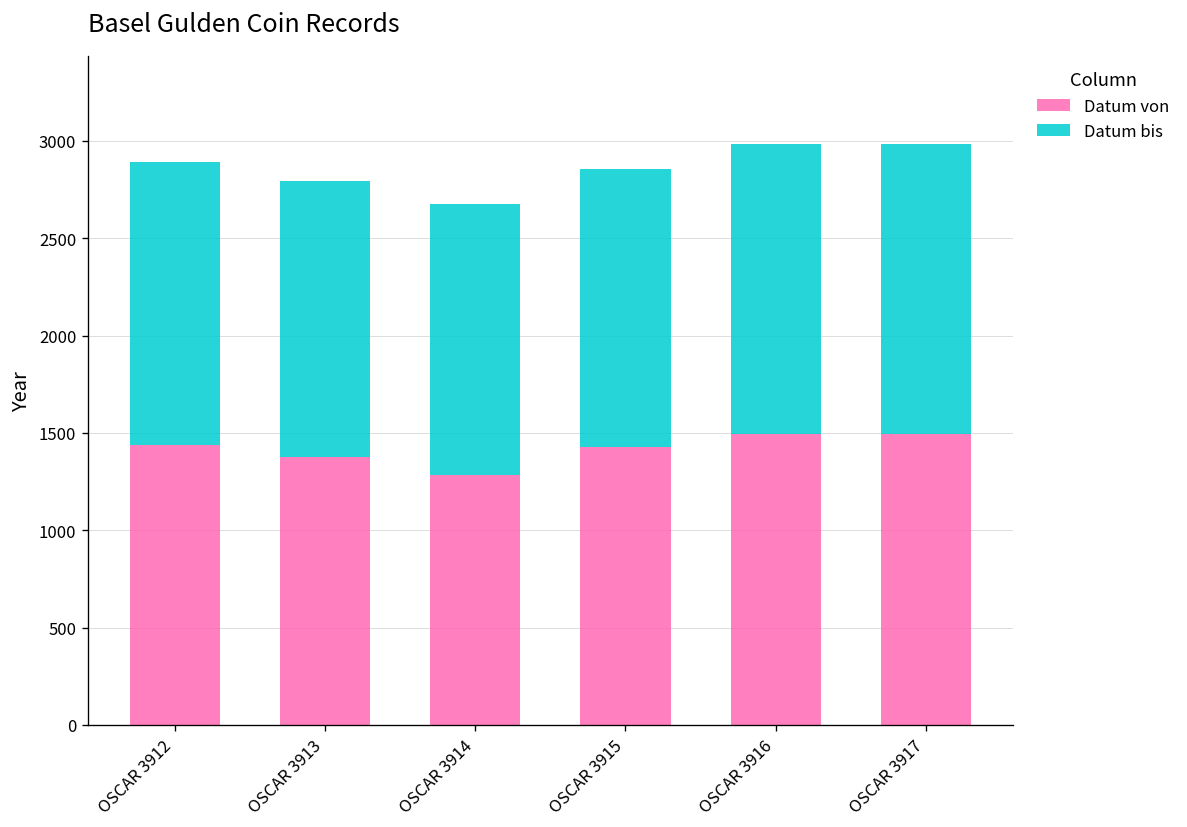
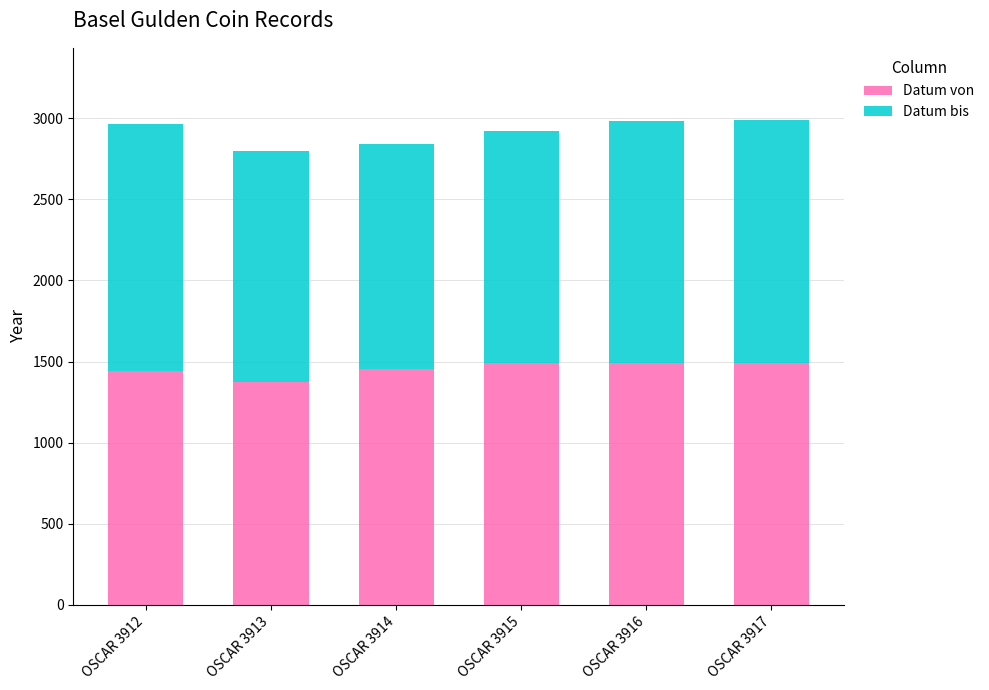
  {
    "Datum von": {
      "OSCAR 3912": 1440,
      "OSCAR 3913": 1380,
-     "OSCAR 3914": 1280,
-     "OSCAR 3915": 1430,
+     "OSCAR 3914": 1450,
+     "OSCAR 3915": 1490,
      "OSCAR 3916": 1490,
      "OSCAR 3917": 1490
    },
    "Datum bis": {
-     "OSCAR 3912": 1450,
+     "OSCAR 3912": 1530,
      "OSCAR 3913": 1420,
      "OSCAR 3914": 1390,
      "OSCAR 3915": 1430,
      "OSCAR 3916": 1490,
      "OSCAR 3917": 1490
    }
  }
